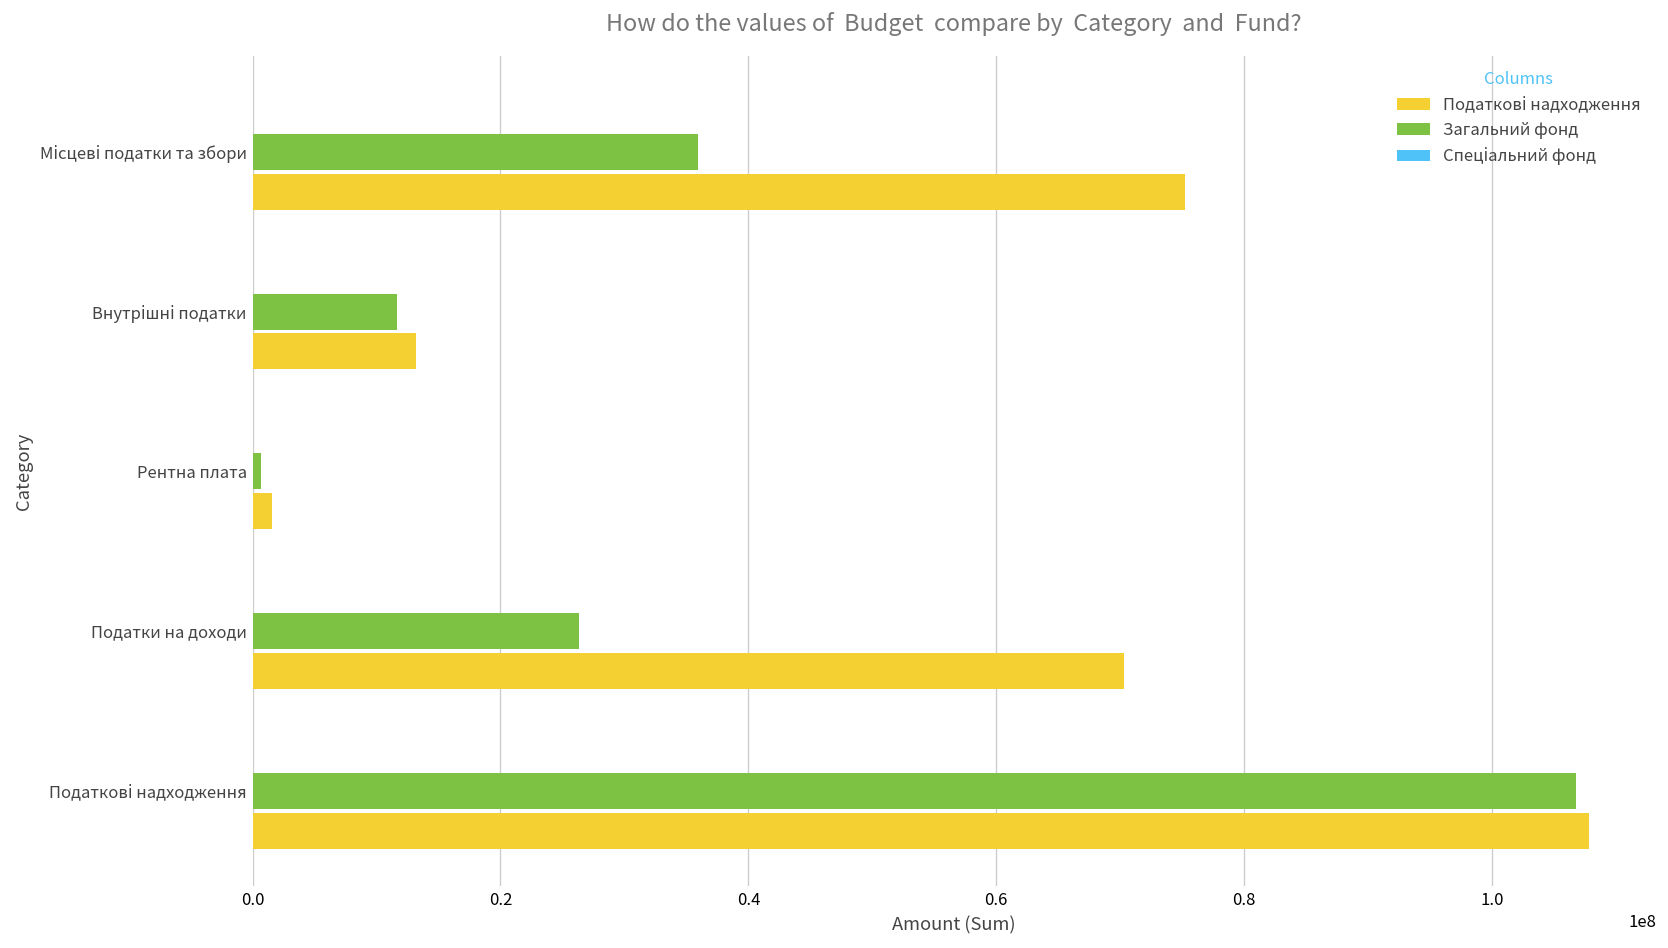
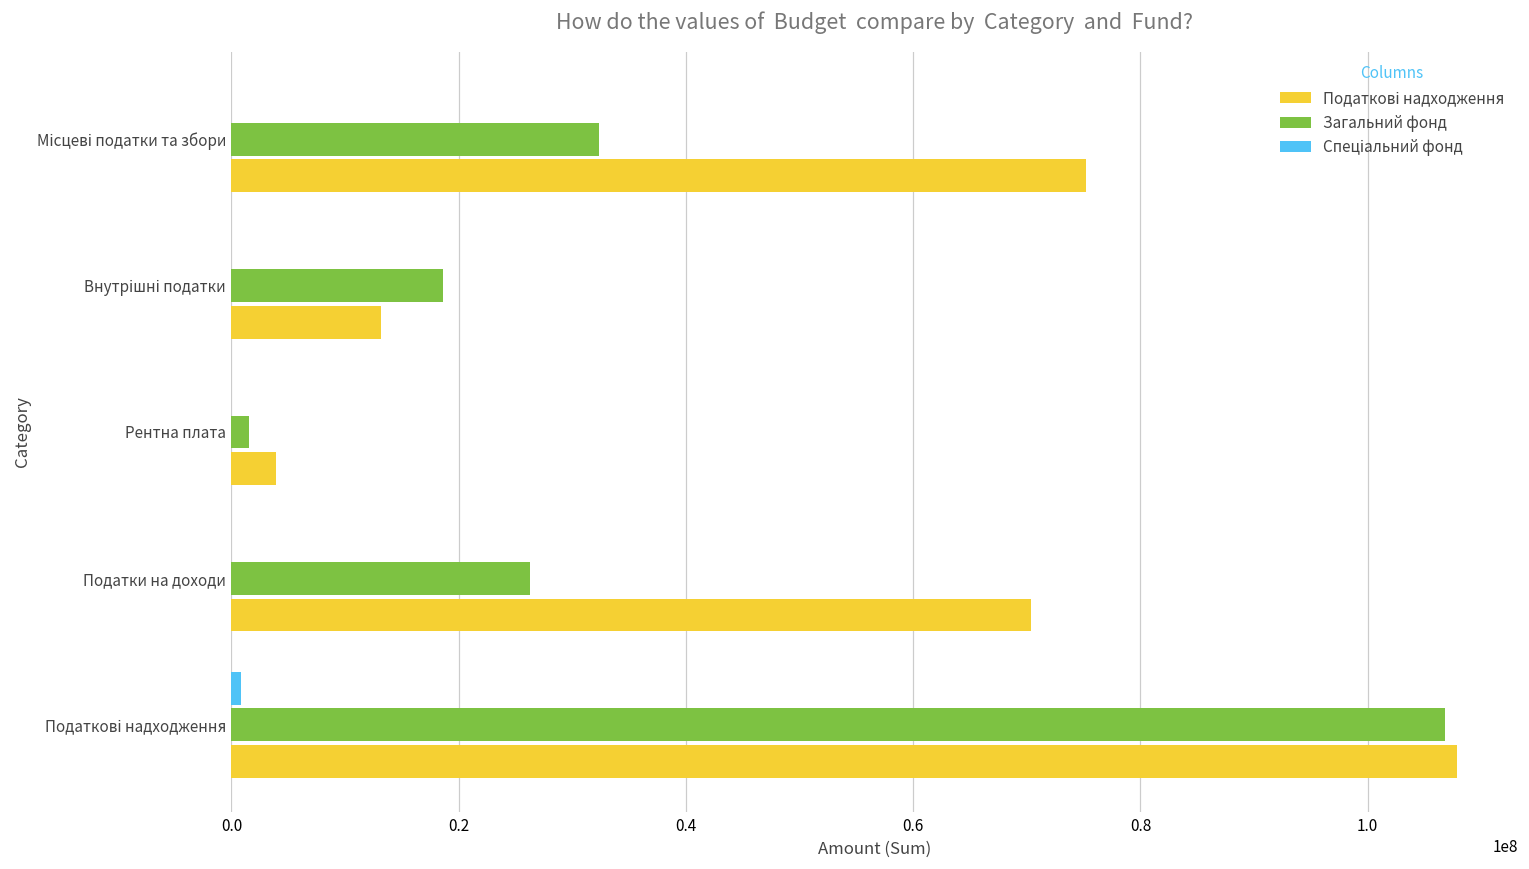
  {
    "Податкові надходження": {
      "Місцеві податки та збори": 75200000,
      "Внутрішні податки": 13200000,
-     "Рентна плата": 1500000,
+     "Рентна плата": 3900000,
      "Податки на доходи": 70300000,
      "Податкові надходження": 107800000
    },
    "Загальний фонд": {
-     "Місцеві податки та збори": 35900000,
-     "Внутрішні податки": 11700000,
-     "Рентна плата": 600000,
+     "Місцеві податки та збори": 32400000,
+     "Внутрішні податки": 18600000,
+     "Рентна плата": 1500000,
      "Податки на доходи": 26300000,
      "Податкові надходження": 106800000
    },
    "Спеціальний фонд": {
      "Місцеві податки та збори": 0,
      "Внутрішні податки": 0,
      "Рентна плата": 0,
      "Податки на доходи": 0,
-     "Податкові надходження": 100000
+     "Податкові надходження": 900000
    }
  }
